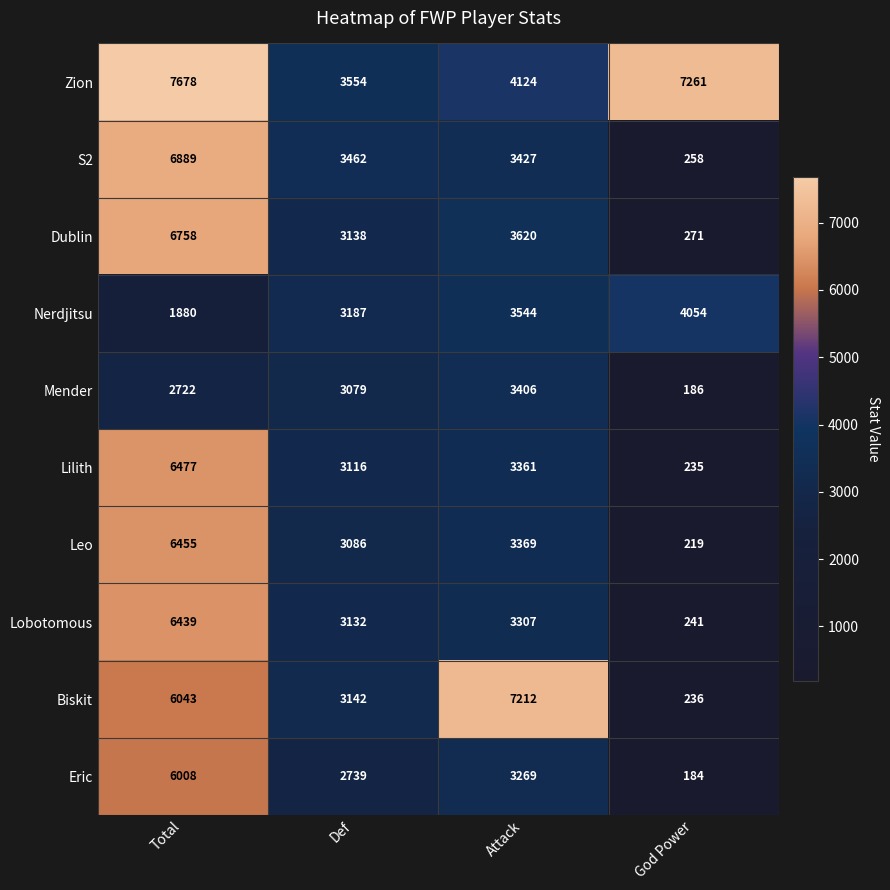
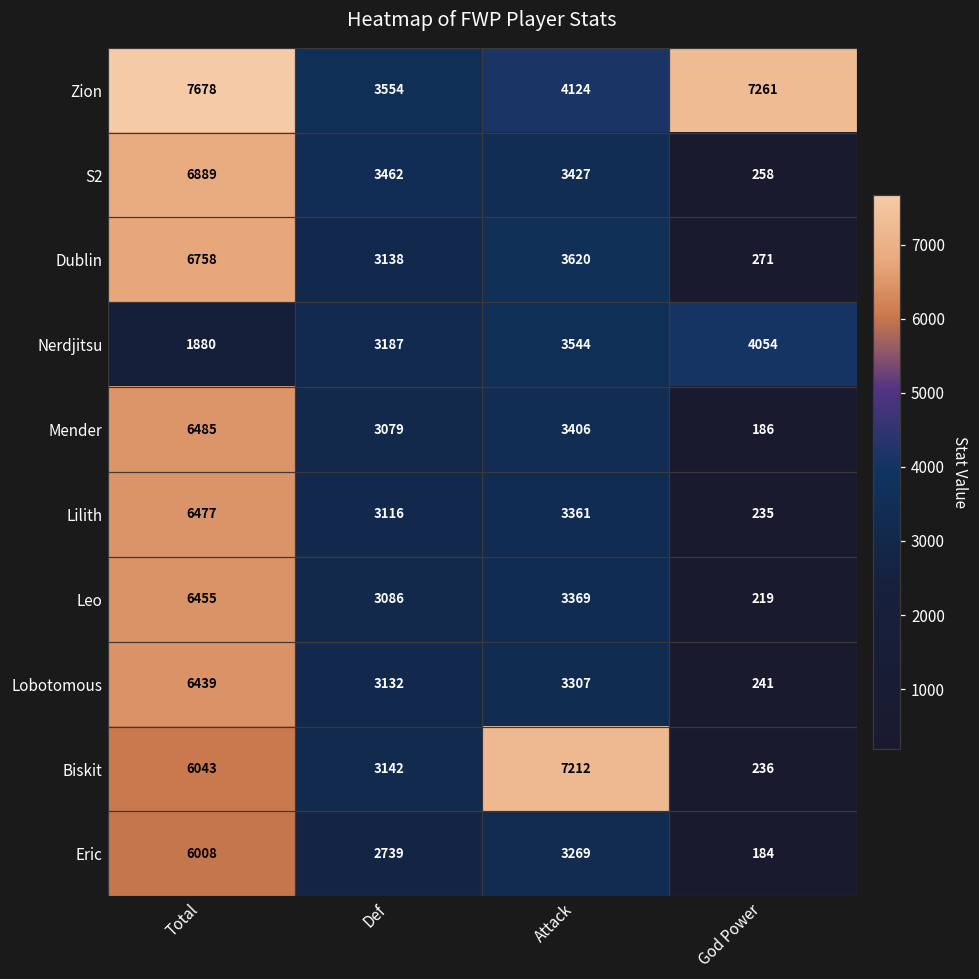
  {
    "Zion": {
      "Total": 7678,
      "Def": 3554,
      "Attack": 4124,
      "God Power": 7261
    },
    "S2": {
      "Total": 6889,
      "Def": 3462,
      "Attack": 3427,
      "God Power": 258
    },
    "Dublin": {
      "Total": 6758,
      "Def": 3138,
      "Attack": 3620,
      "God Power": 271
    },
    "Nerdjitsu": {
      "Total": 1880,
      "Def": 3187,
      "Attack": 3544,
      "God Power": 4054
    },
    "Mender": {
-     "Total": 2722,
+     "Total": 6485,
      "Def": 3079,
      "Attack": 3406,
      "God Power": 186
    },
    "Lilith": {
      "Total": 6477,
      "Def": 3116,
      "Attack": 3361,
      "God Power": 235
    },
    "Leo": {
      "Total": 6455,
      "Def": 3086,
      "Attack": 3369,
      "God Power": 219
    },
    "Lobotomous": {
      "Total": 6439,
      "Def": 3132,
      "Attack": 3307,
      "God Power": 241
    },
    "Biskit": {
      "Total": 6043,
      "Def": 3142,
      "Attack": 7212,
      "God Power": 236
    },
    "Eric": {
      "Total": 6008,
      "Def": 2739,
      "Attack": 3269,
      "God Power": 184
    }
  }
